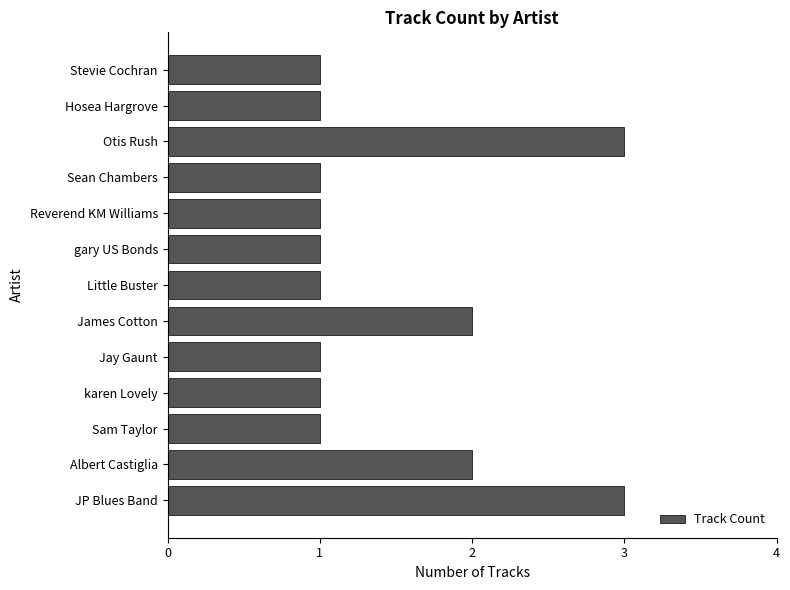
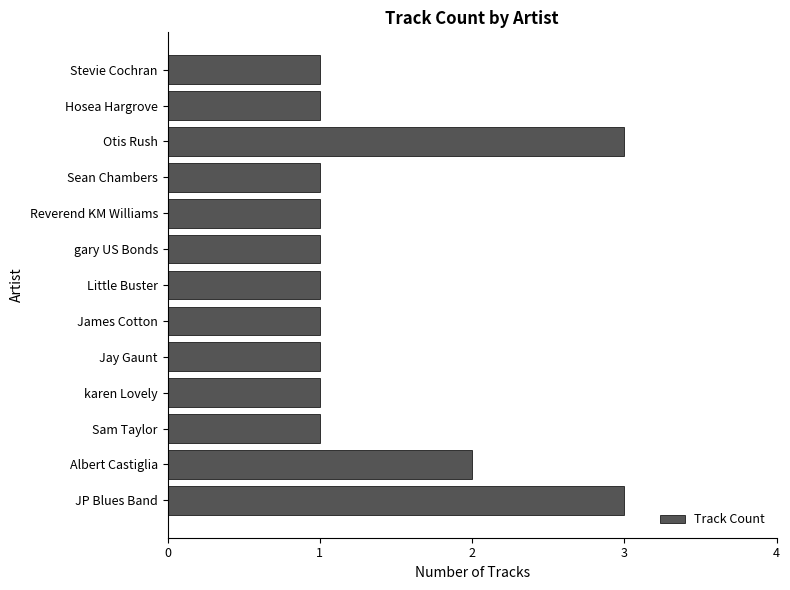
  {
    "Stevie Cochran": 1,
    "Hosea Hargrove": 1,
    "Otis Rush": 3,
    "Sean Chambers": 1,
    "Reverend KM Williams": 1,
    "gary US Bonds": 1,
    "Little Buster": 1,
-   "James Cotton": 2,
+   "James Cotton": 1,
    "Jay Gaunt": 1,
    "karen Lovely": 1,
    "Sam Taylor": 1,
    "Albert Castiglia": 2,
    "JP Blues Band": 3
  }
